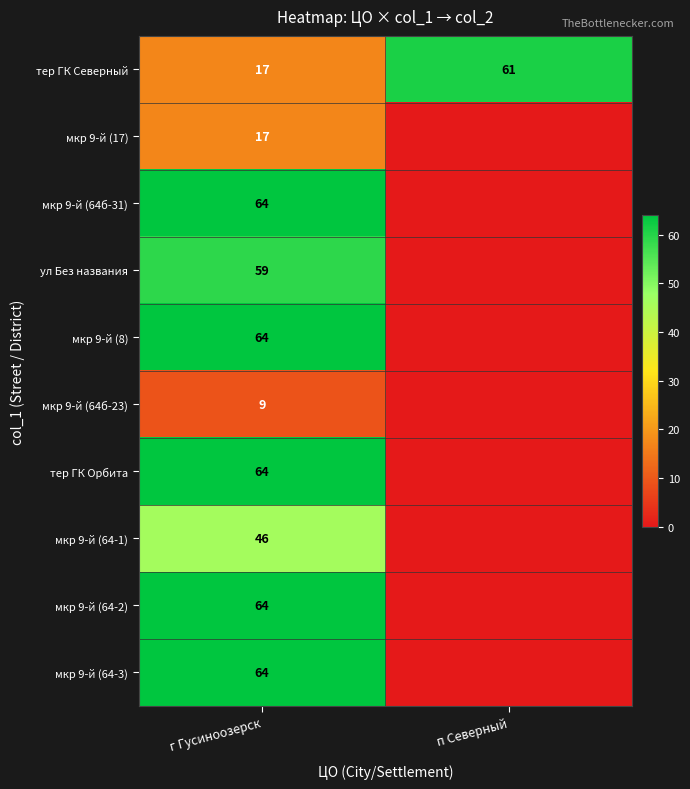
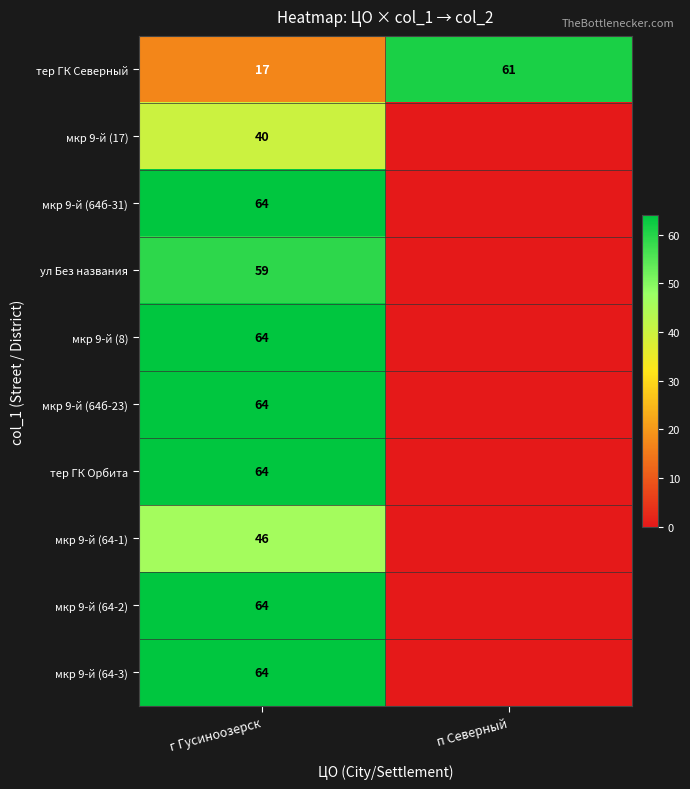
  {
    "тер ГК Северный": {
      "г Гусиноозерск": 17,
      "п Северный": 61
    },
    "мкр 9-й (17)": {
-     "г Гусиноозерск": 17
+     "г Гусиноозерск": 40
    },
    "мкр 9-й (64б-31)": {
      "г Гусиноозерск": 64
    },
    "ул Без названия": {
      "г Гусиноозерск": 59
    },
    "мкр 9-й (8)": {
      "г Гусиноозерск": 64
    },
    "мкр 9-й (64б-23)": {
-     "г Гусиноозерск": 9
+     "г Гусиноозерск": 64
    },
    "тер ГК Орбита": {
      "г Гусиноозерск": 64
    },
    "мкр 9-й (64-1)": {
      "г Гусиноозерск": 46
    },
    "мкр 9-й (64-2)": {
      "г Гусиноозерск": 64
    },
    "мкр 9-й (64-3)": {
      "г Гусиноозерск": 64
    }
  }
